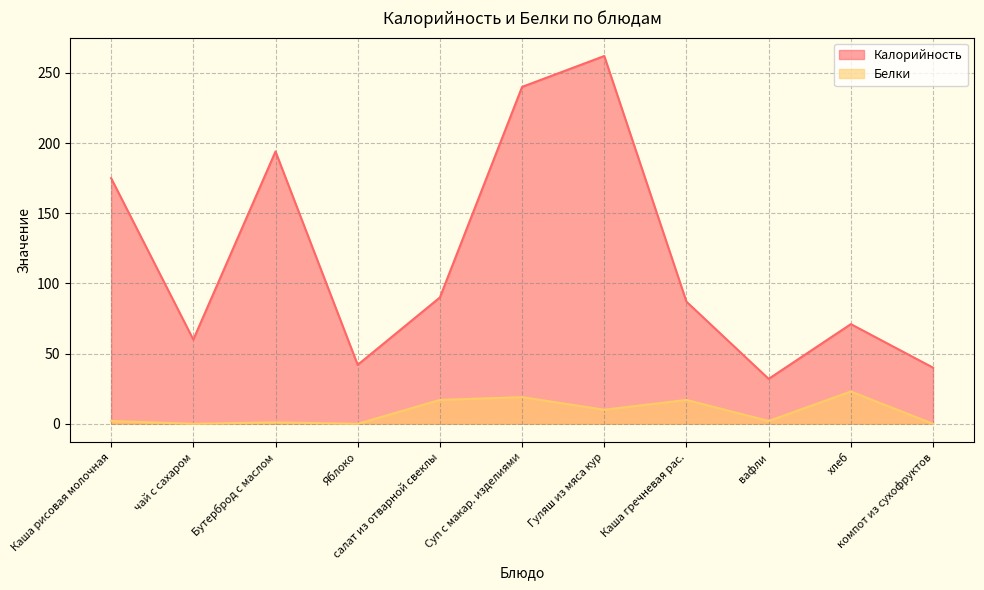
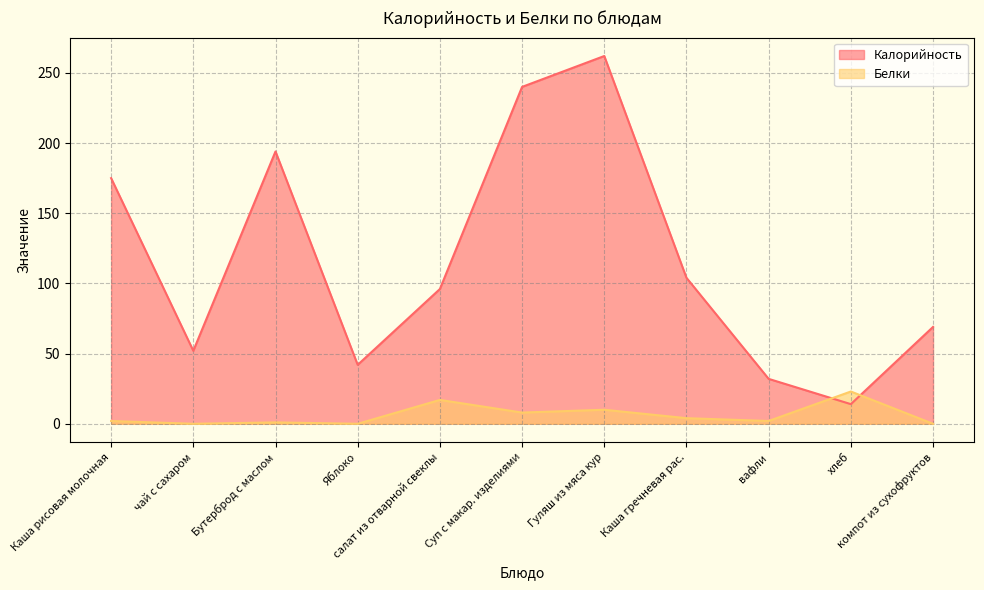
  {
    "Калорийность": {
      "Каша рисовая молочная": 175,
-     "чай с сахаром": 60,
+     "чай с сахаром": 52,
      "Бутерброд с маслом": 194,
      "Яблоко": 42,
-     "салат из отварной свеклы": 90,
+     "салат из отварной свеклы": 96,
      "Суп с макар. изделиями": 240,
      "Гуляш из мяса кур": 262,
-     "Каша гречневая рас.": 87,
+     "Каша гречневая рас.": 104,
      "вафли": 32,
-     "хлеб": 71,
-     "компот из сухофруктов": 40
+     "хлеб": 14,
+     "компот из сухофруктов": 69
    },
    "Белки": {
      "Каша рисовая молочная": 2,
      "чай с сахаром": 0,
      "Бутерброд с маслом": 1,
      "Яблоко": 0,
      "салат из отварной свеклы": 17,
-     "Суп с макар. изделиями": 19,
+     "Суп с макар. изделиями": 8,
      "Гуляш из мяса кур": 10,
-     "Каша гречневая рас.": 17,
+     "Каша гречневая рас.": 4,
      "вафли": 2,
      "хлеб": 23,
      "компот из сухофруктов": 0
    }
  }
